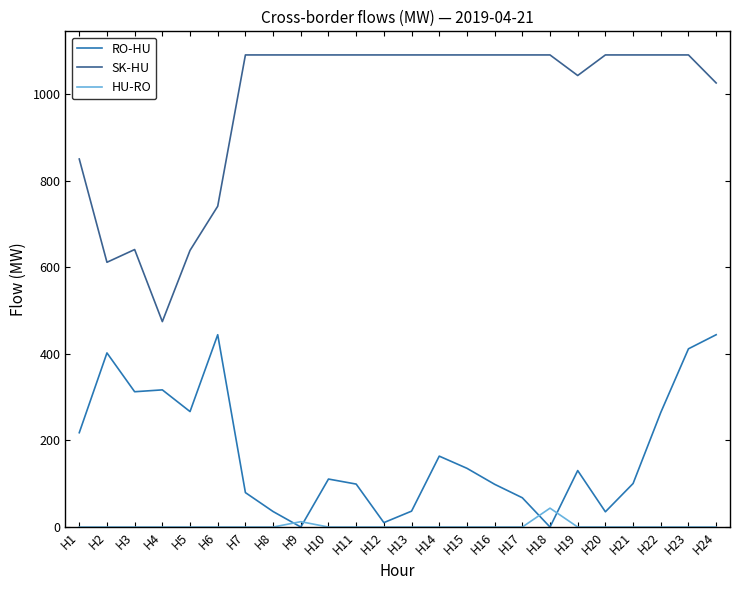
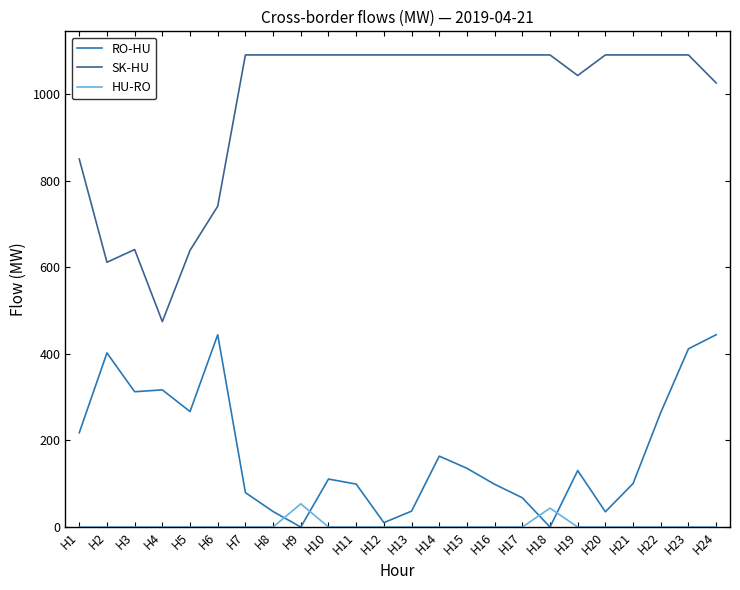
  {
    "HU-RO": {
      "H1": 0,
      "H2": 0,
      "H3": 0,
      "H4": 0,
      "H5": 0,
      "H6": 0,
      "H7": 0,
      "H8": 0,
-     "H9": 10,
+     "H9": 50,
      "H10": 0,
      "H11": 0,
      "H12": 0,
      "H13": 0,
      "H14": 0,
      "H15": 0,
      "H16": 0,
      "H17": 0,
      "H18": 40,
      "H19": 0,
      "H20": 0,
      "H21": 0,
      "H22": 0,
      "H23": 0,
      "H24": 0
    }
  }
